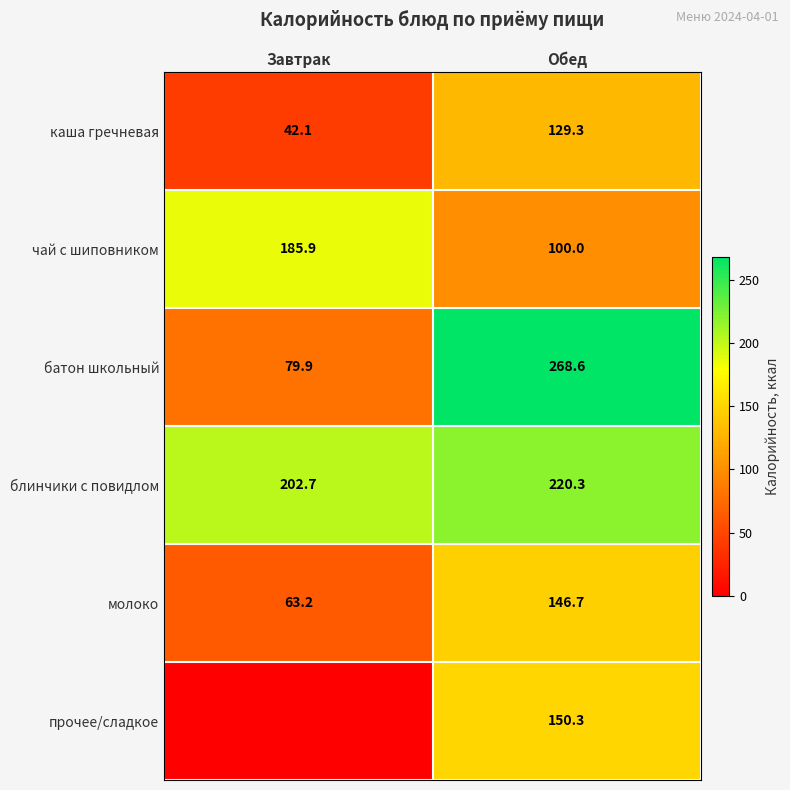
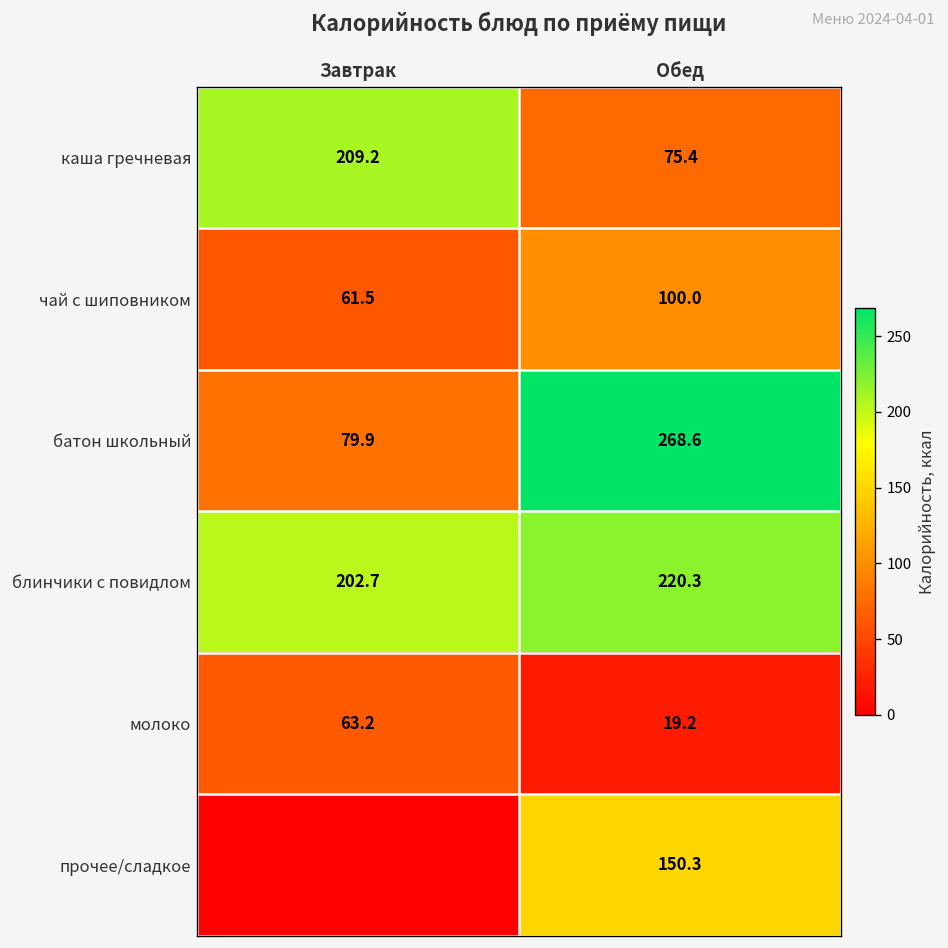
  {
    "каша гречневая": {
-     "Завтрак": 42.1,
-     "Обед": 129.3
+     "Завтрак": 209.2,
+     "Обед": 75.4
    },
    "чай с шиповником": {
-     "Завтрак": 185.9,
+     "Завтрак": 61.5,
      "Обед": 100.0
    },
    "батон школьный": {
      "Завтрак": 79.9,
      "Обед": 268.6
    },
    "блинчики с повидлом": {
      "Завтрак": 202.7,
      "Обед": 220.3
    },
    "молоко": {
      "Завтрак": 63.2,
-     "Обед": 146.7
+     "Обед": 19.2
    },
    "прочее/сладкое": {
      "Обед": 150.3
    }
  }
